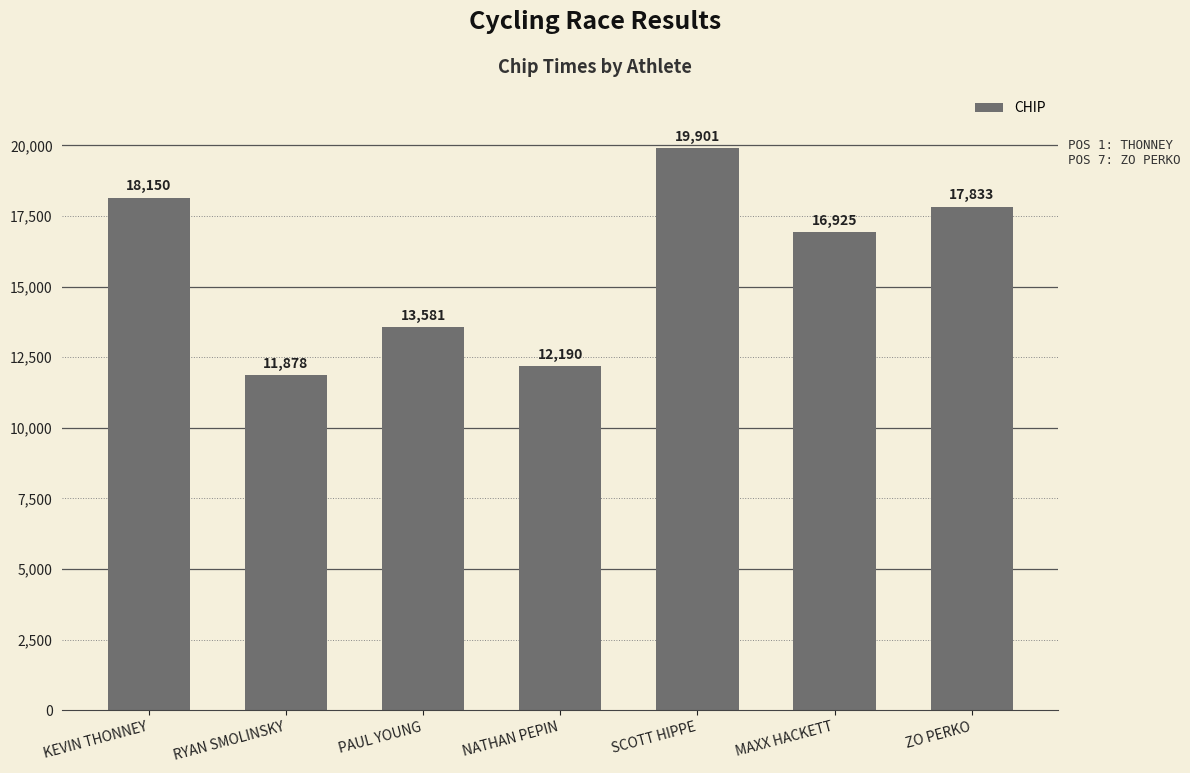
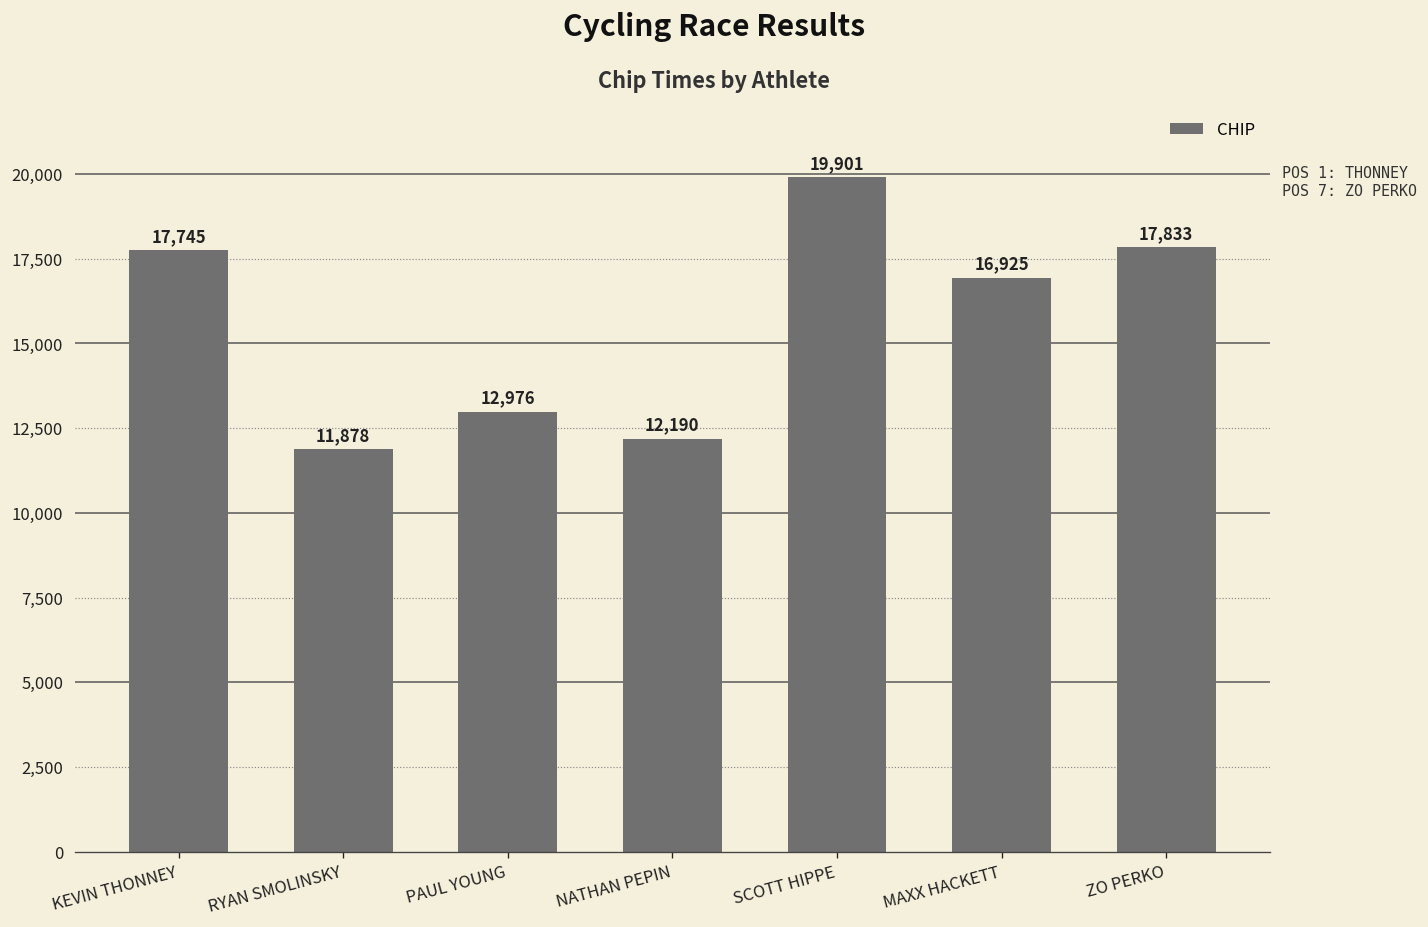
  {
-   "KEVIN THONNEY": "18,150",
+   "KEVIN THONNEY": "17,745",
    "RYAN SMOLINSKY": "11,878",
-   "PAUL YOUNG": "13,581",
+   "PAUL YOUNG": "12,976",
    "NATHAN PEPIN": "12,190",
    "SCOTT HIPPE": "19,901",
    "MAXX HACKETT": "16,925",
    "ZO PERKO": "17,833"
  }
